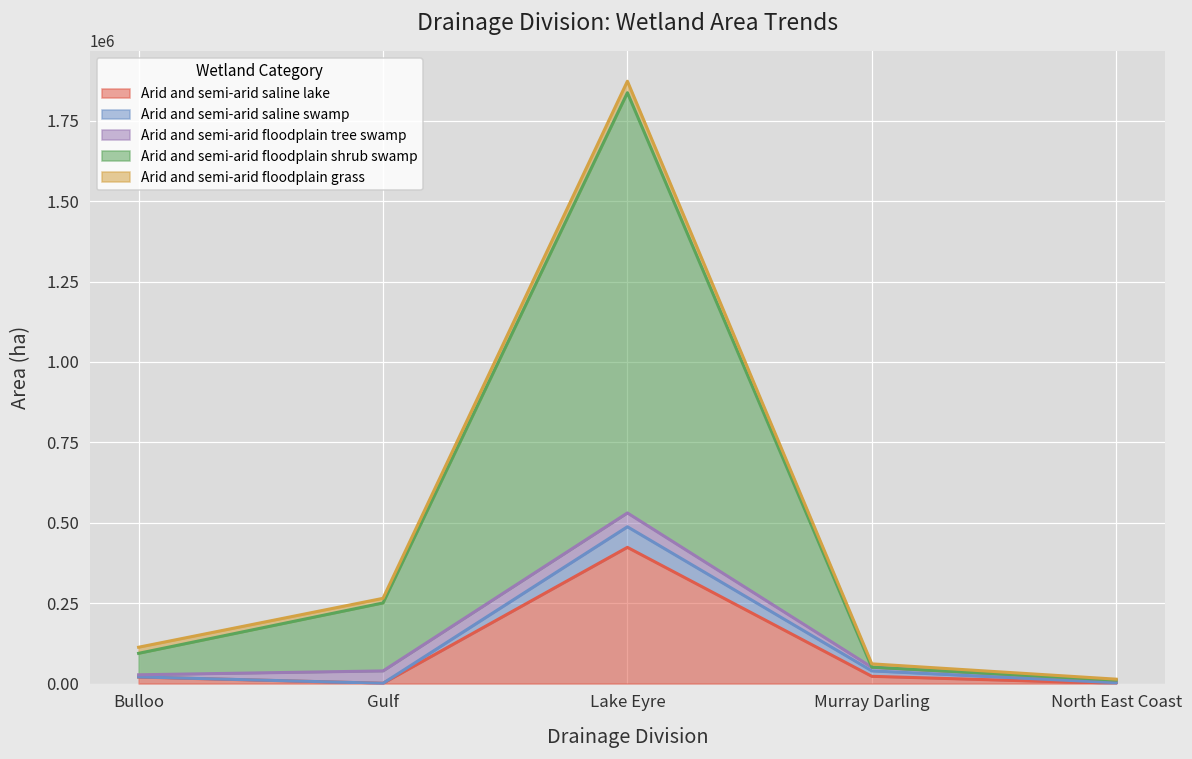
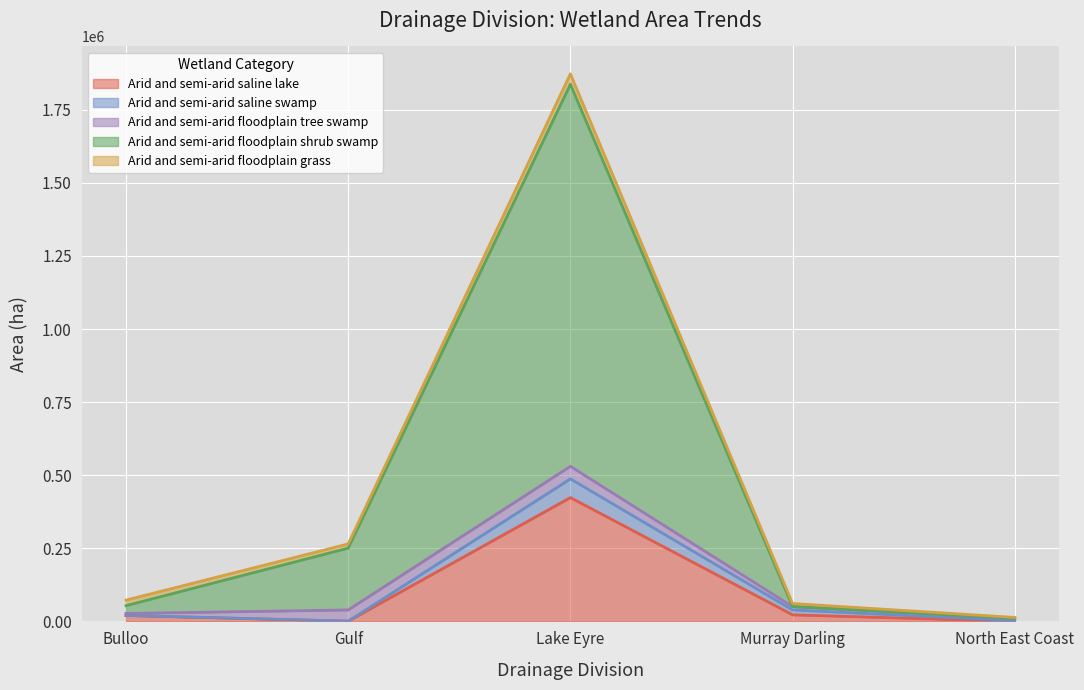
  {
    "Arid and semi-arid floodplain shrub swamp": {
-     "Bulloo": 70000,
+     "Bulloo": 30000,
      "Gulf": 210000,
      "Lake Eyre": 1310000
    }
  }
